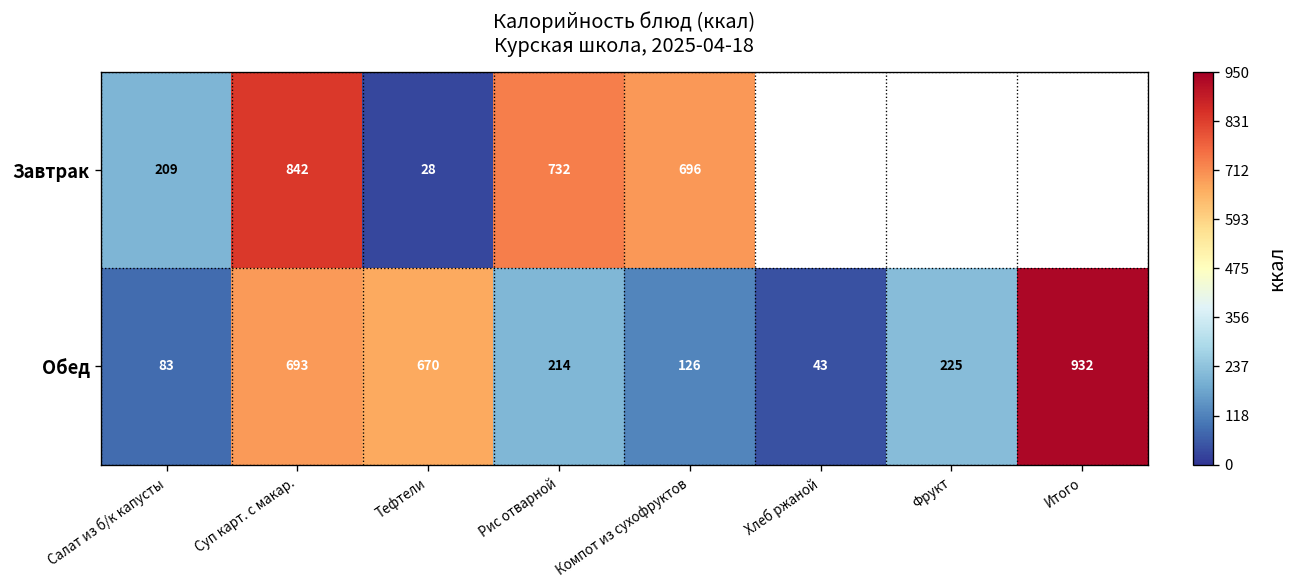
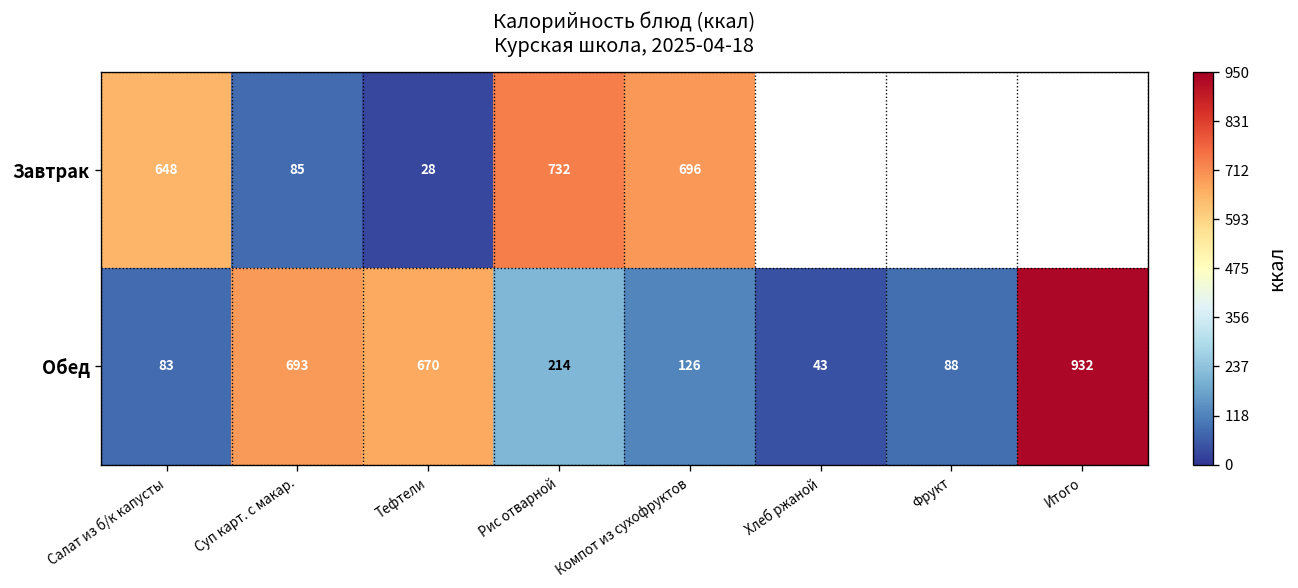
  {
    "Завтрак": {
-     "Салат из б/к капусты": 209,
-     "Суп карт. с макар.": 842,
+     "Салат из б/к капусты": 648,
+     "Суп карт. с макар.": 85,
      "Тефтели": 28,
      "Рис отварной": 732,
      "Компот из сухофруктов": 696
    },
    "Обед": {
      "Салат из б/к капусты": 83,
      "Суп карт. с макар.": 693,
      "Тефтели": 670,
      "Рис отварной": 214,
      "Компот из сухофруктов": 126,
      "Хлеб ржаной": 43,
-     "Фрукт": 225,
+     "Фрукт": 88,
      "Итого": 932
    }
  }
